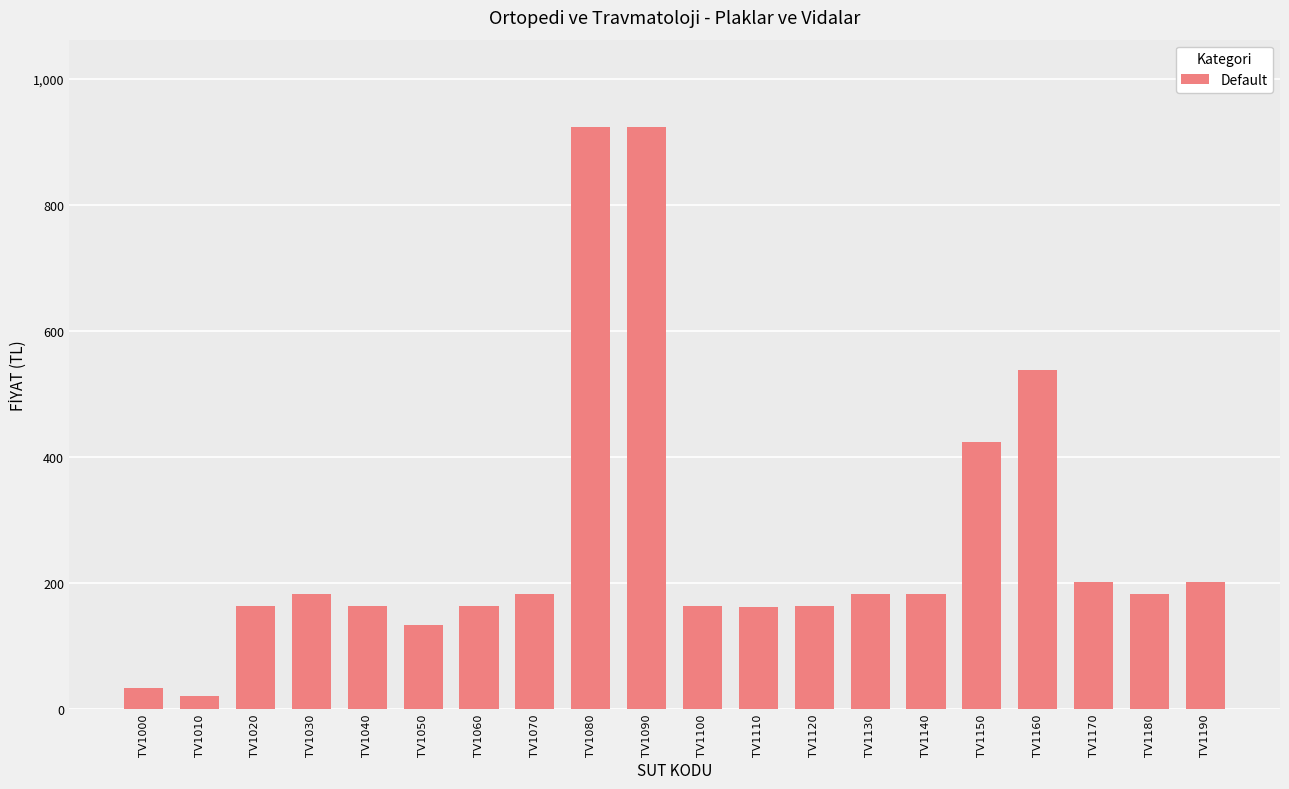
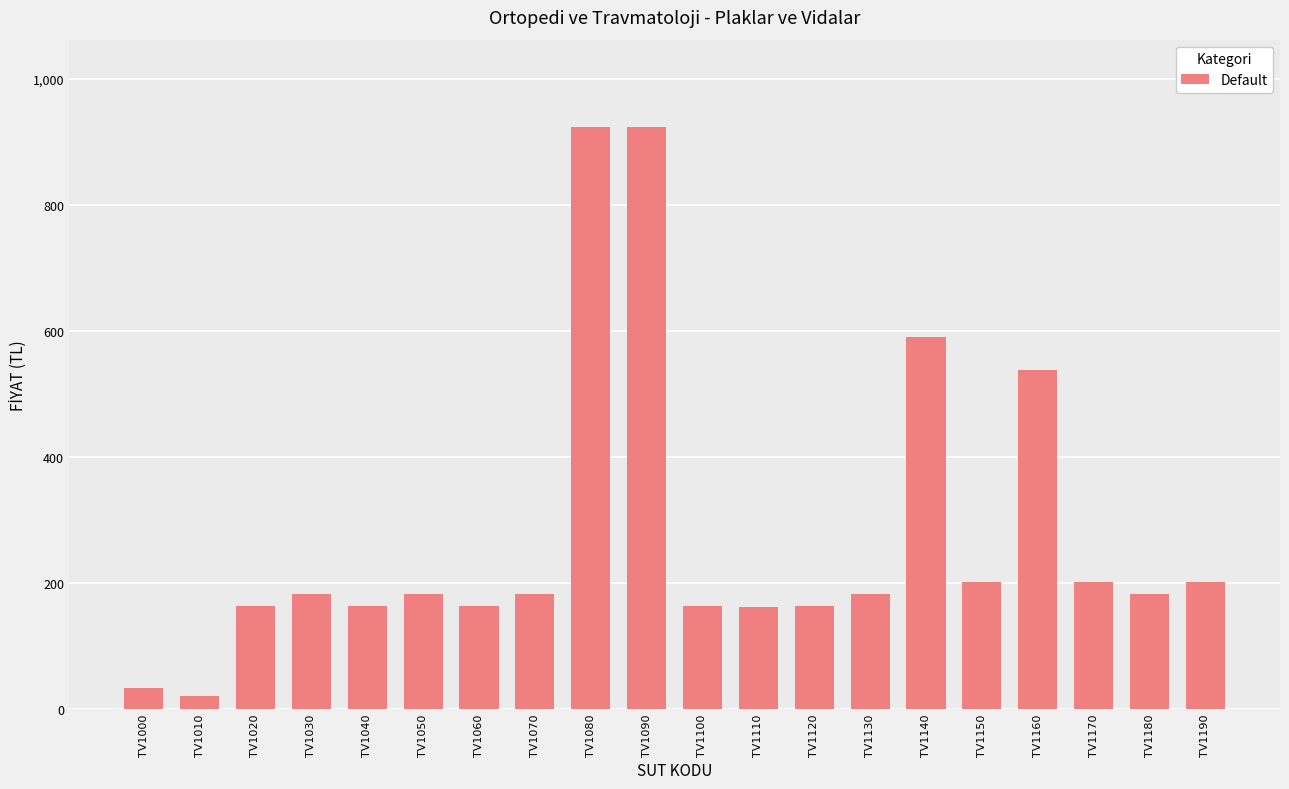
  {
    "TV1000": 30,
    "TV1010": 20,
    "TV1020": 160,
    "TV1030": 180,
    "TV1040": 160,
-   "TV1050": 130,
+   "TV1050": 180,
    "TV1060": 160,
    "TV1070": 180,
    "TV1080": 920,
    "TV1090": 920,
    "TV1100": 160,
    "TV1110": 160,
    "TV1120": 160,
    "TV1130": 180,
-   "TV1140": 180,
-   "TV1150": 420,
+   "TV1140": 590,
+   "TV1150": 200,
    "TV1160": 540,
    "TV1170": 200,
    "TV1180": 180,
    "TV1190": 200
  }
